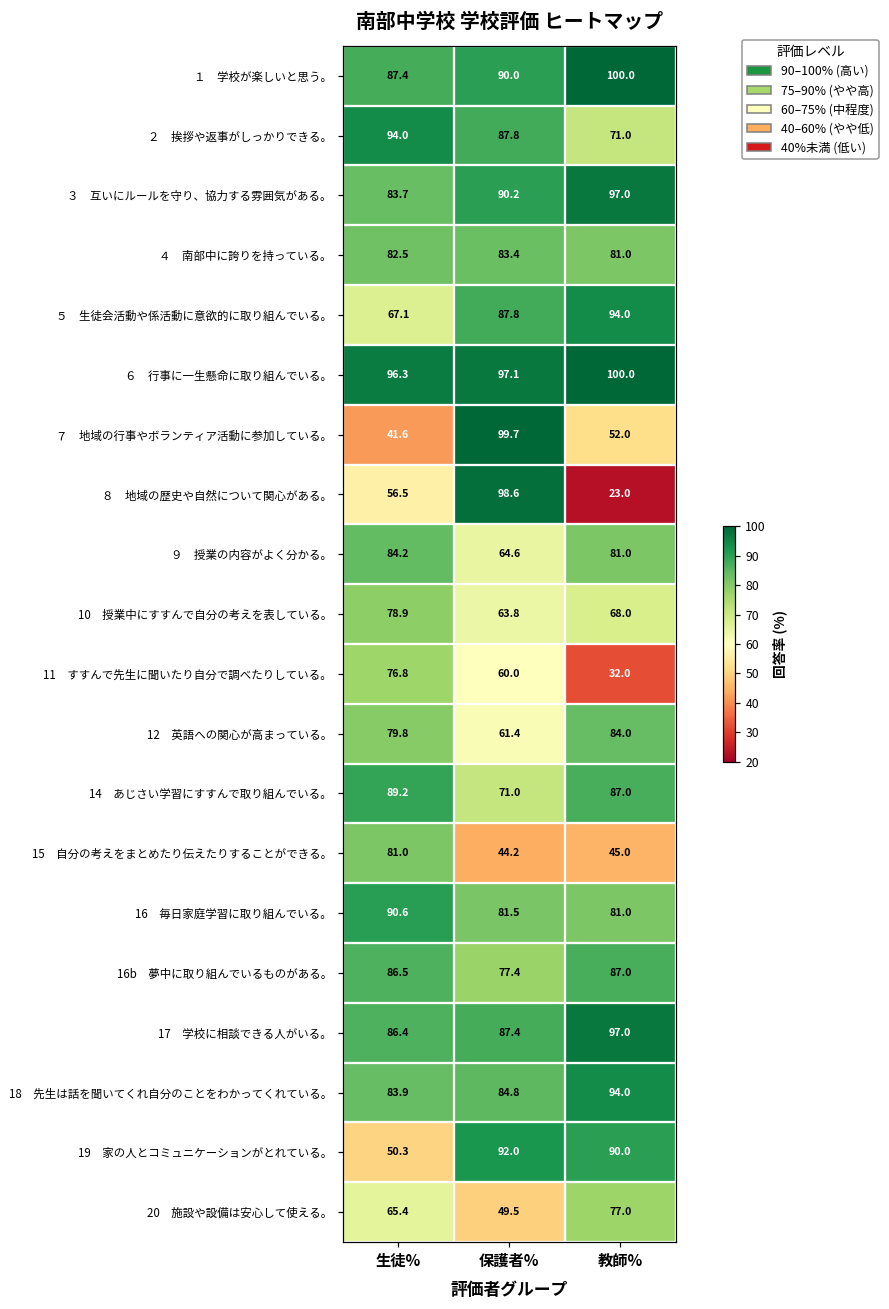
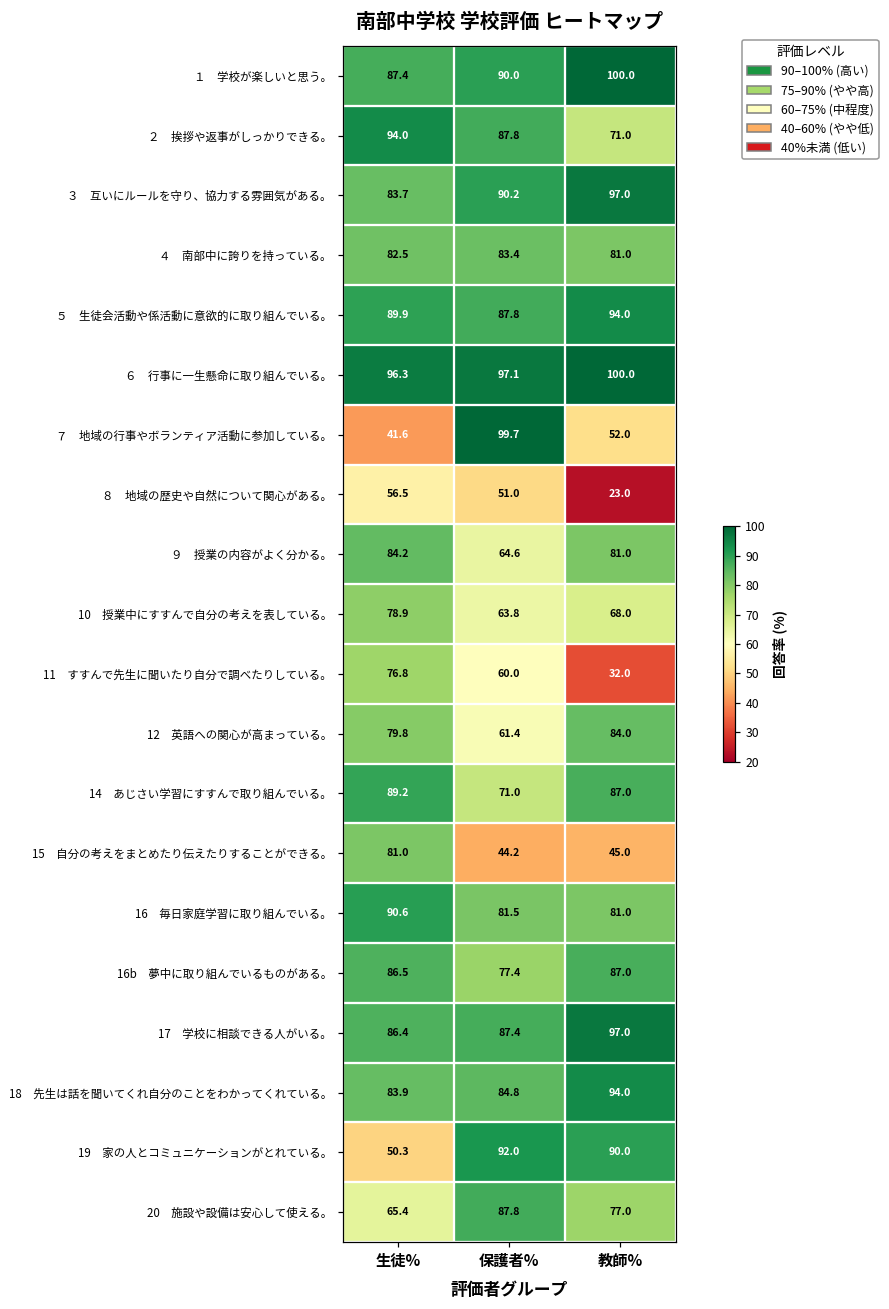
  {
    "１ 学校が楽しいと思う。": {
      "生徒%": 87.4,
      "保護者%": 90.0,
      "教師%": 100.0
    },
    "２ 挨拶や返事がしっかりできる。": {
      "生徒%": 94.0,
      "保護者%": 87.8,
      "教師%": 71.0
    },
    "３ 互いにルールを守り、協力する雰囲気がある。": {
      "生徒%": 83.7,
      "保護者%": 90.2,
      "教師%": 97.0
    },
    "４ 南部中に誇りを持っている。": {
      "生徒%": 82.5,
      "保護者%": 83.4,
      "教師%": 81.0
    },
    "５ 生徒会活動や係活動に意欲的に取り組んでいる。": {
-     "生徒%": 67.1,
+     "生徒%": 89.9,
      "保護者%": 87.8,
      "教師%": 94.0
    },
    "６ 行事に一生懸命に取り組んでいる。": {
      "生徒%": 96.3,
      "保護者%": 97.1,
      "教師%": 100.0
    },
    "７ 地域の行事やボランティア活動に参加している。": {
      "生徒%": 41.6,
      "保護者%": 99.7,
      "教師%": 52.0
    },
    "８ 地域の歴史や自然について関心がある。": {
      "生徒%": 56.5,
-     "保護者%": 98.6,
+     "保護者%": 51.0,
      "教師%": 23.0
    },
    "９ 授業の内容がよく分かる。": {
      "生徒%": 84.2,
      "保護者%": 64.6,
      "教師%": 81.0
    },
    "10 授業中にすすんで自分の考えを表している。": {
      "生徒%": 78.9,
      "保護者%": 63.8,
      "教師%": 68.0
    },
    "11 すすんで先生に聞いたり自分で調べたりしている。": {
      "生徒%": 76.8,
      "保護者%": 60.0,
      "教師%": 32.0
    },
    "12 英語への関心が高まっている。": {
      "生徒%": 79.8,
      "保護者%": 61.4,
      "教師%": 84.0
    },
    "14 あじさい学習にすすんで取り組んでいる。": {
      "生徒%": 89.2,
      "保護者%": 71.0,
      "教師%": 87.0
    },
    "15 自分の考えをまとめたり伝えたりすることができる。": {
      "生徒%": 81.0,
      "保護者%": 44.2,
      "教師%": 45.0
    },
    "16 毎日家庭学習に取り組んでいる。": {
      "生徒%": 90.6,
      "保護者%": 81.5,
      "教師%": 81.0
    },
    "16b 夢中に取り組んでいるものがある。": {
      "生徒%": 86.5,
      "保護者%": 77.4,
      "教師%": 87.0
    },
    "17 学校に相談できる人がいる。": {
      "生徒%": 86.4,
      "保護者%": 87.4,
      "教師%": 97.0
    },
    "18 先生は話を聞いてくれ自分のことをわかってくれている。": {
      "生徒%": 83.9,
      "保護者%": 84.8,
      "教師%": 94.0
    },
    "19 家の人とコミュニケーションがとれている。": {
      "生徒%": 50.3,
      "保護者%": 92.0,
      "教師%": 90.0
    },
    "20 施設や設備は安心して使える。": {
      "生徒%": 65.4,
-     "保護者%": 49.5,
+     "保護者%": 87.8,
      "教師%": 77.0
    }
  }
